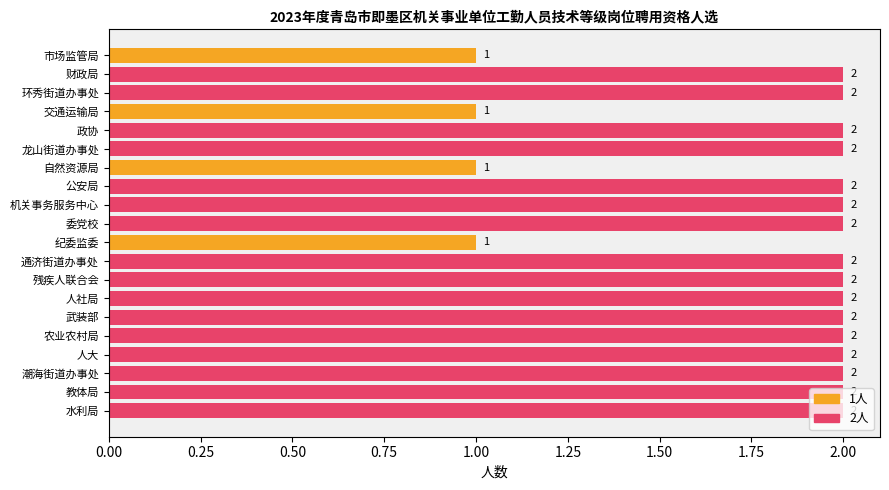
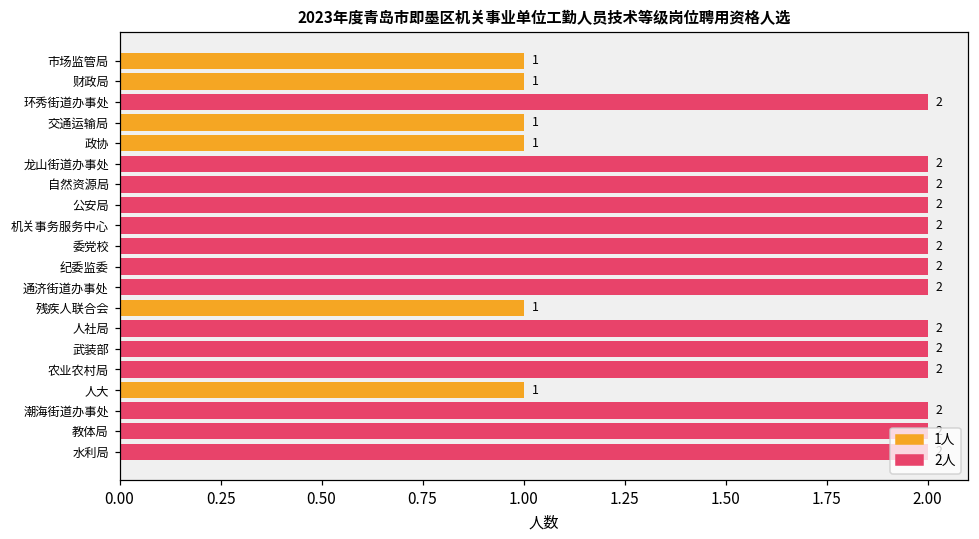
  {
    "市场监管局": 1,
-   "财政局": 2,
+   "财政局": 1,
    "环秀街道办事处": 2,
    "交通运输局": 1,
-   "政协": 2,
+   "政协": 1,
    "龙山街道办事处": 2,
-   "自然资源局": 1,
+   "自然资源局": 2,
    "公安局": 2,
    "机关事务服务中心": 2,
    "委党校": 2,
-   "纪委监委": 1,
+   "纪委监委": 2,
    "通济街道办事处": 2,
-   "残疾人联合会": 2,
+   "残疾人联合会": 1,
    "人社局": 2,
    "武装部": 2,
    "农业农村局": 2,
-   "人大": 2,
+   "人大": 1,
    "潮海街道办事处": 2
  }
